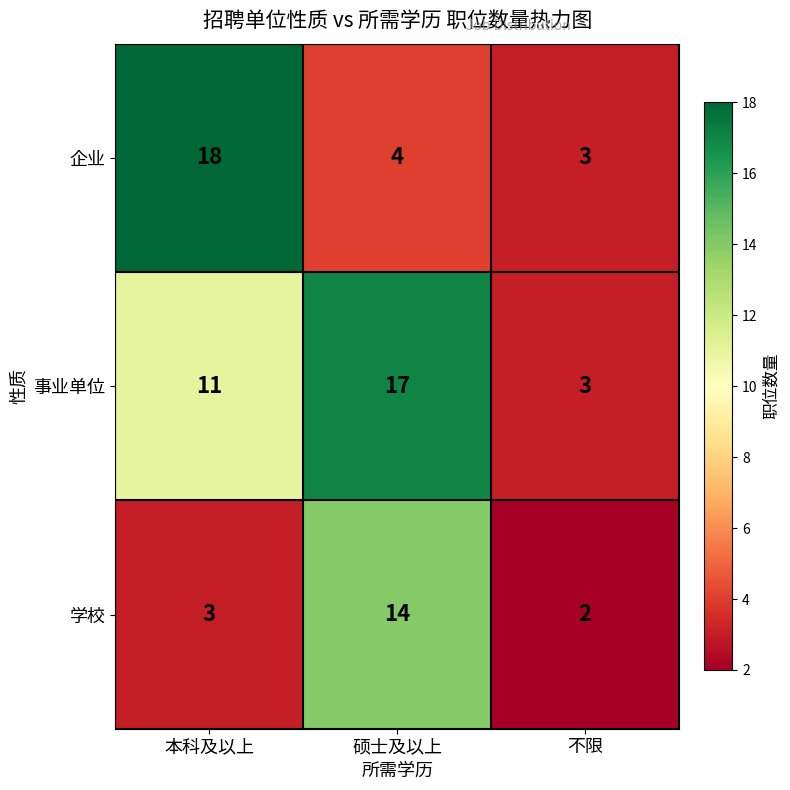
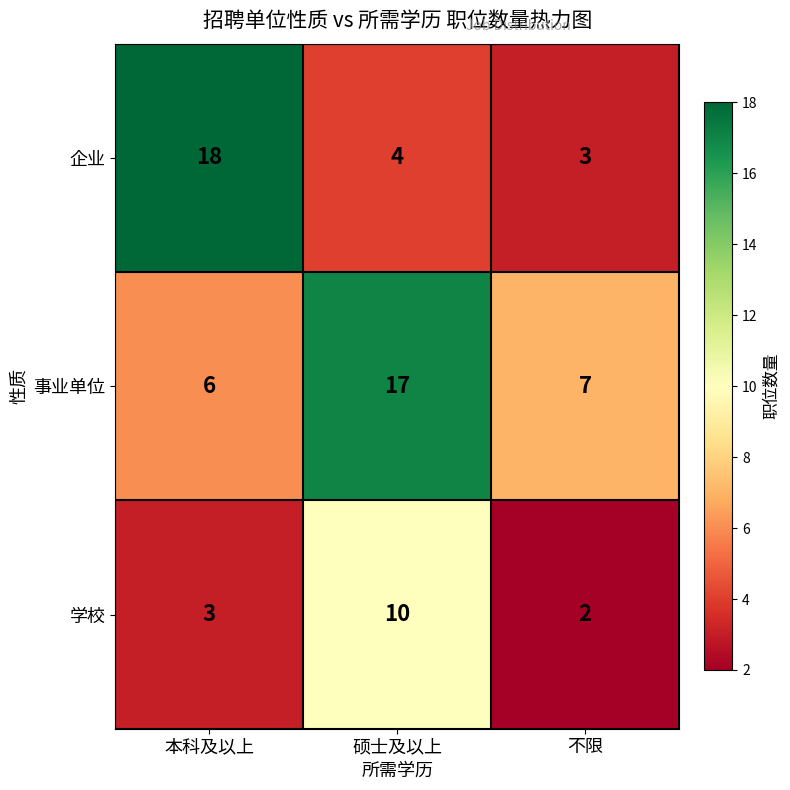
  {
    "企业": {
      "本科及以上": 18,
      "硕士及以上": 4,
      "不限": 3
    },
    "事业单位": {
-     "本科及以上": 11,
+     "本科及以上": 6,
      "硕士及以上": 17,
-     "不限": 3
+     "不限": 7
    },
    "学校": {
      "本科及以上": 3,
-     "硕士及以上": 14,
+     "硕士及以上": 10,
      "不限": 2
    }
  }
